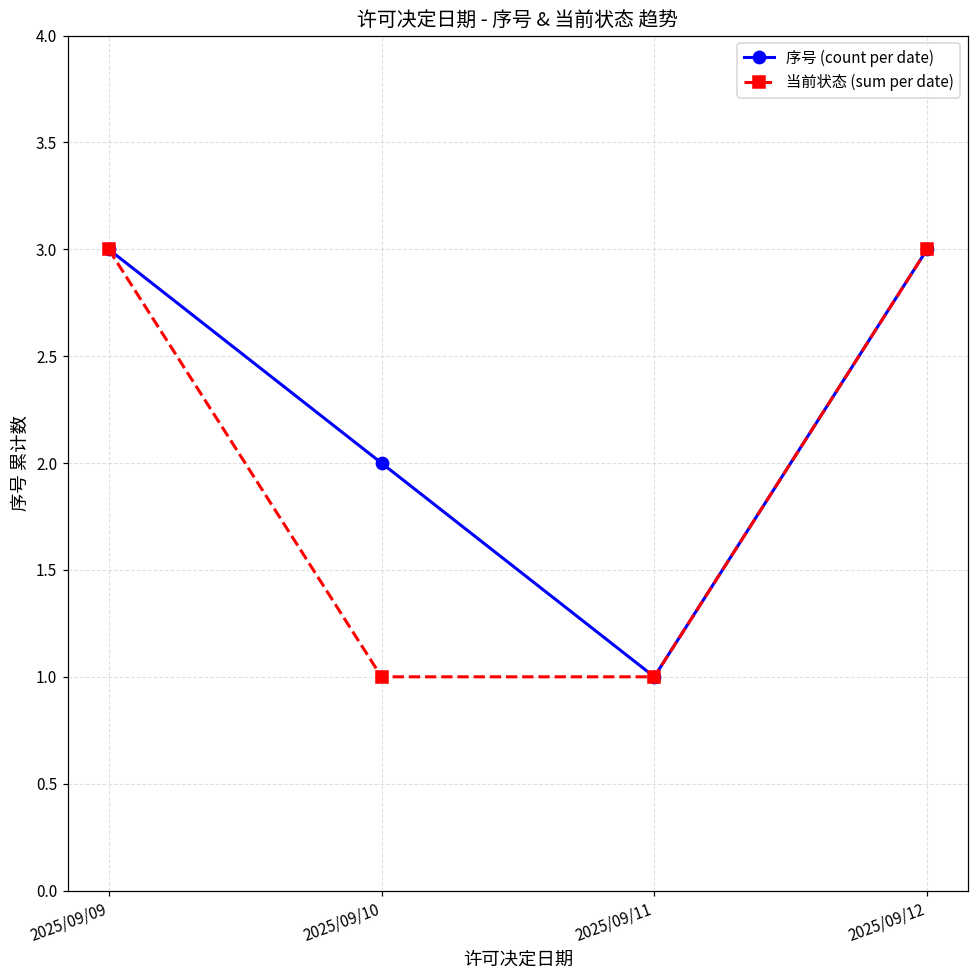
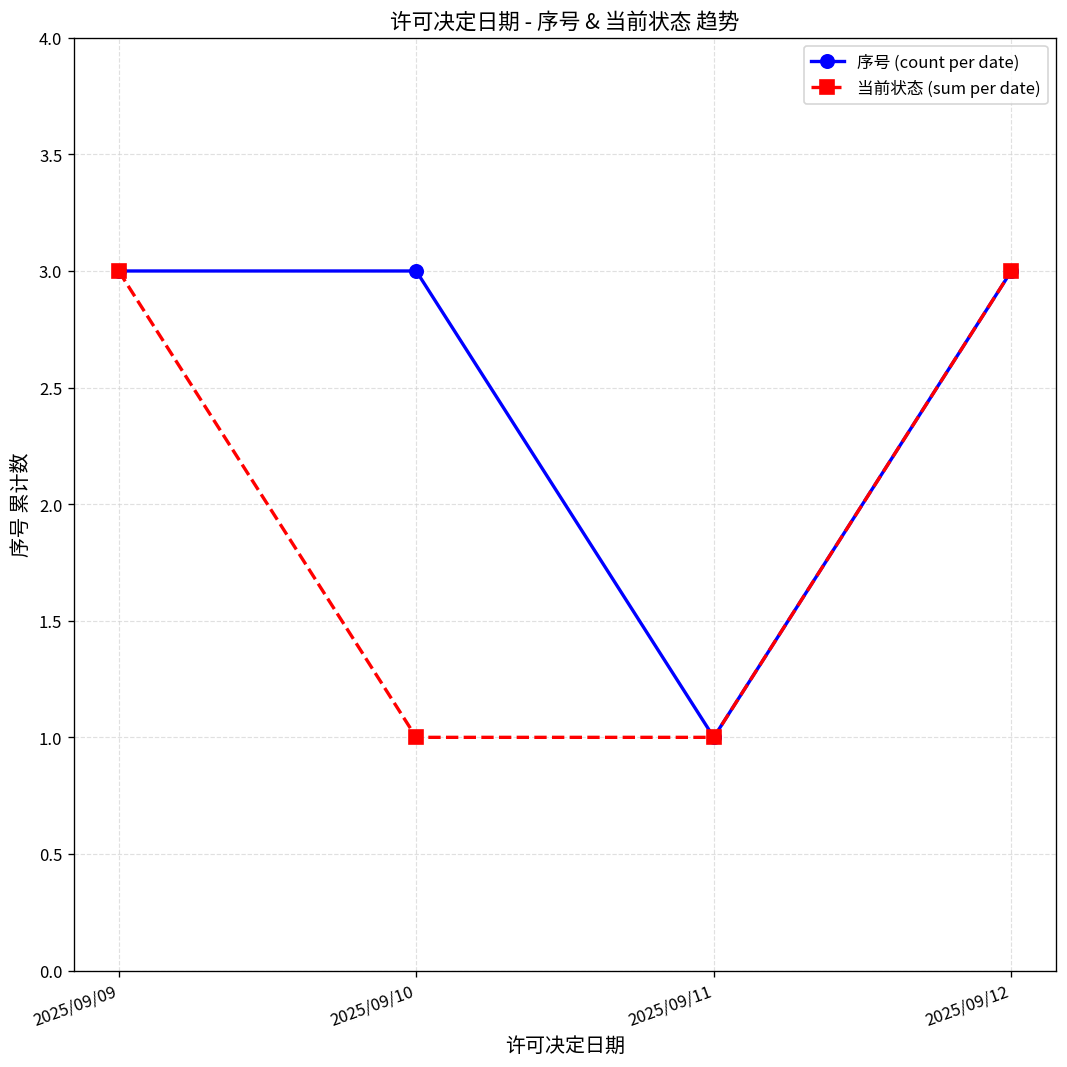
  {
    "序号 (count per date)": {
-     "2025/09/10": 2
+     "2025/09/10": 3
    },
    "当前状态 (sum per date)": {
      "2025/09/10": 1
    }
  }
